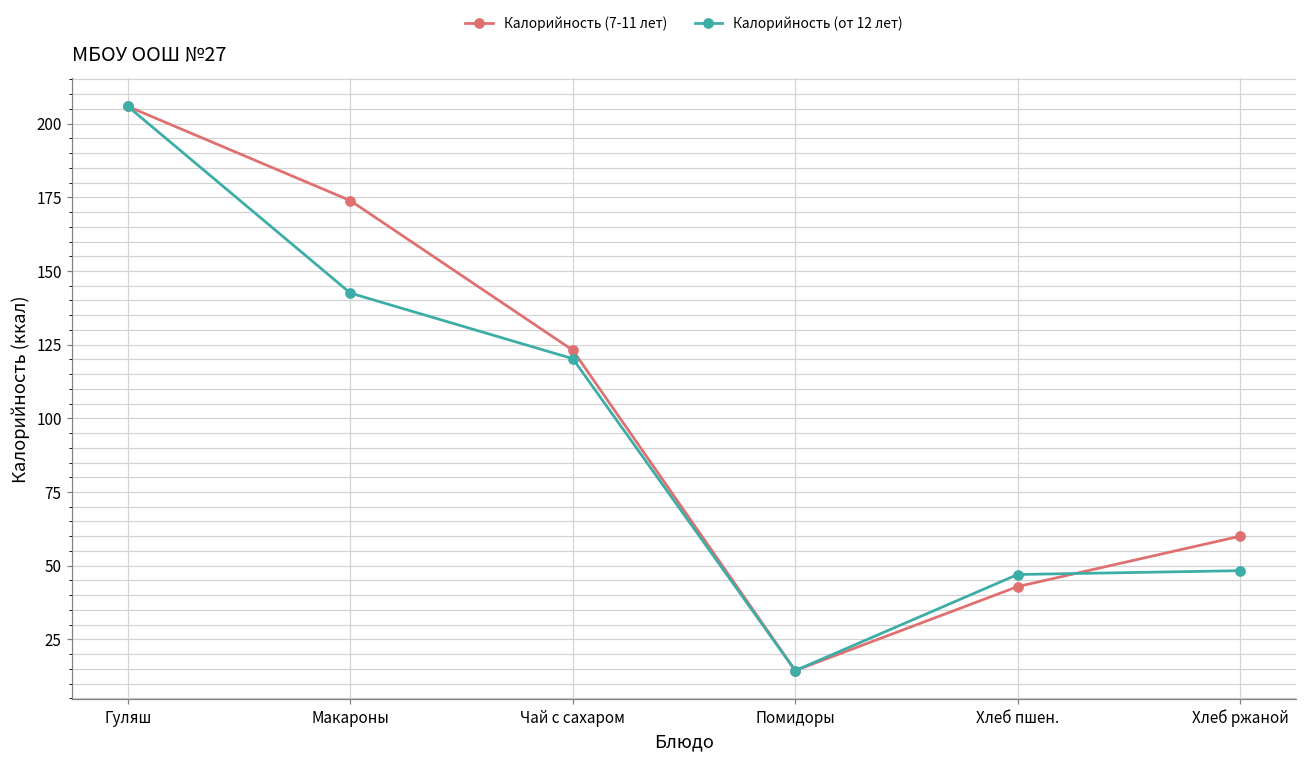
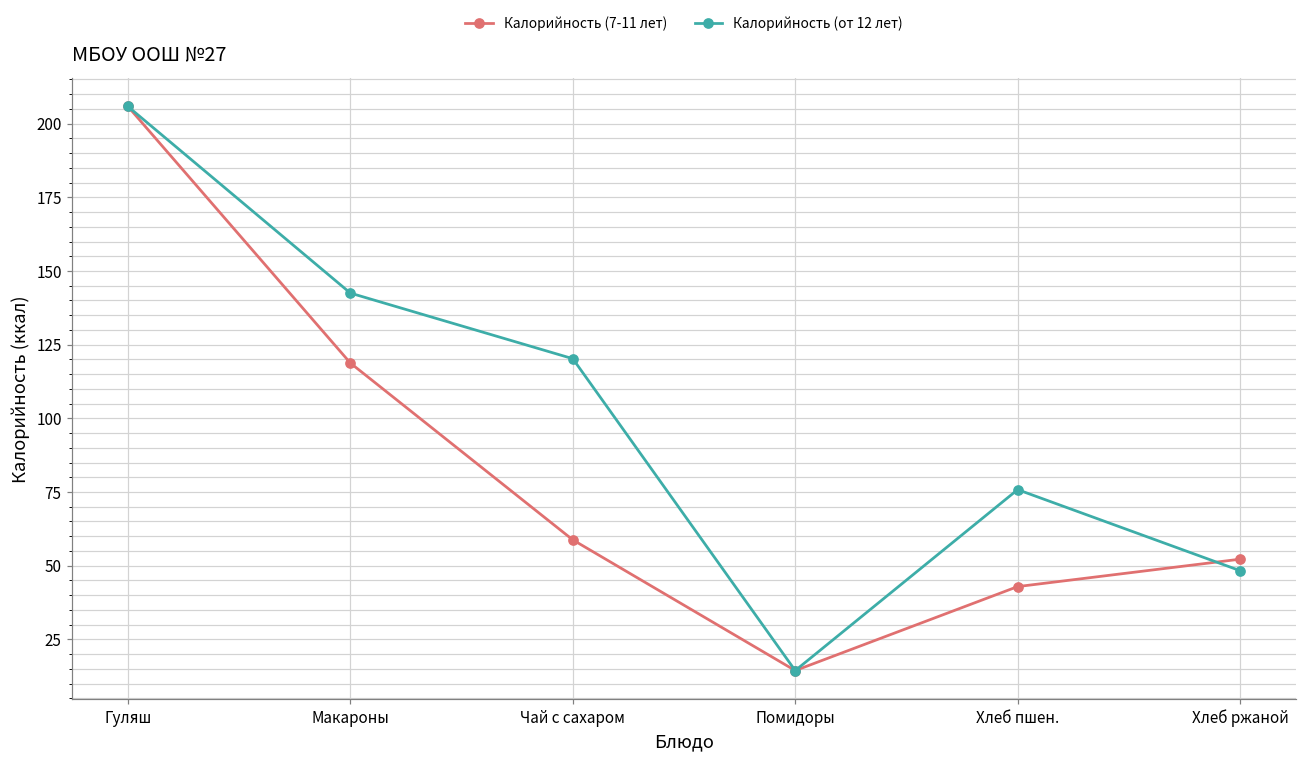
  {
    "Калорийность (7-11 лет)": {
-     "Макароны": 174,
-     "Чай с сахаром": 123,
+     "Макароны": 119,
+     "Чай с сахаром": 59,
      "Хлеб пшен.": 43,
-     "Хлеб ржаной": 60
+     "Хлеб ржаной": 52
    },
    "Калорийность (от 12 лет)": {
      "Макароны": 143,
      "Чай с сахаром": 120,
-     "Хлеб пшен.": 47,
+     "Хлеб пшен.": 76,
      "Хлеб ржаной": 48
    }
  }
